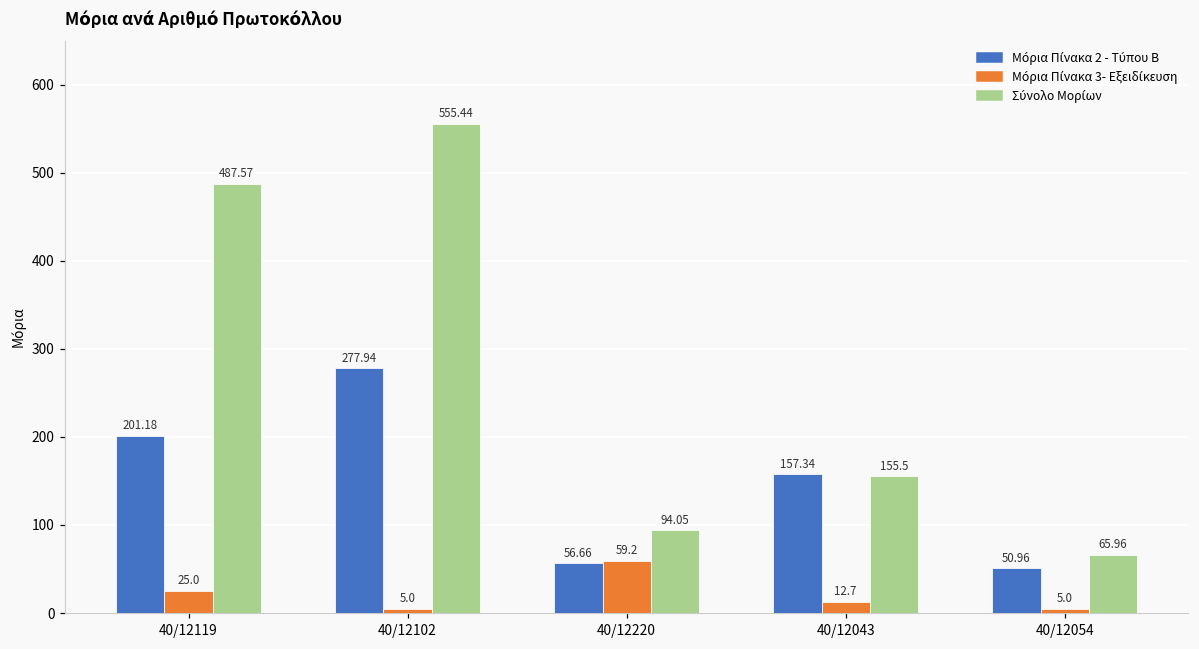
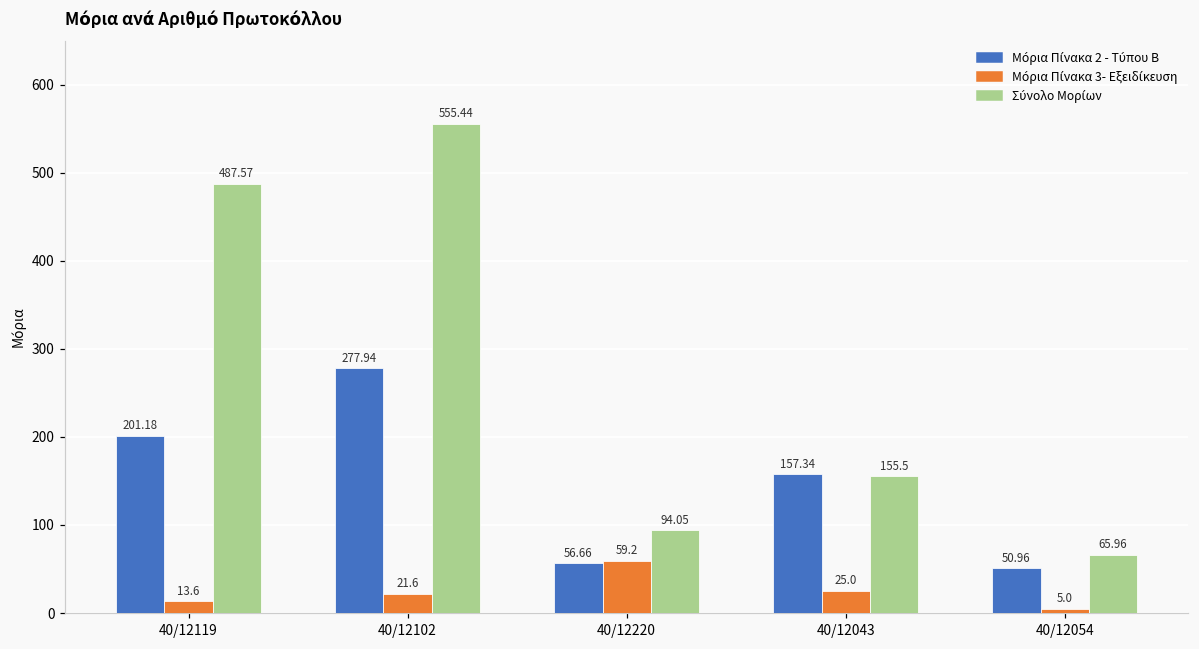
  {
    "Μόρια Πίνακα 2 - Τύπου Β": {
      "40/12119": 201.18,
      "40/12102": 277.94,
      "40/12220": 56.66,
      "40/12043": 157.34,
      "40/12054": 50.96
    },
    "Μόρια Πίνακα 3- Εξειδίκευση": {
-     "40/12119": 25.0,
-     "40/12102": 5.0,
+     "40/12119": 13.6,
+     "40/12102": 21.6,
      "40/12220": 59.2,
-     "40/12043": 12.7,
+     "40/12043": 25.0,
      "40/12054": 5.0
    },
    "Σύνολο Μορίων": {
      "40/12119": 487.57,
      "40/12102": 555.44,
      "40/12220": 94.05,
      "40/12043": 155.5,
      "40/12054": 65.96
    }
  }
